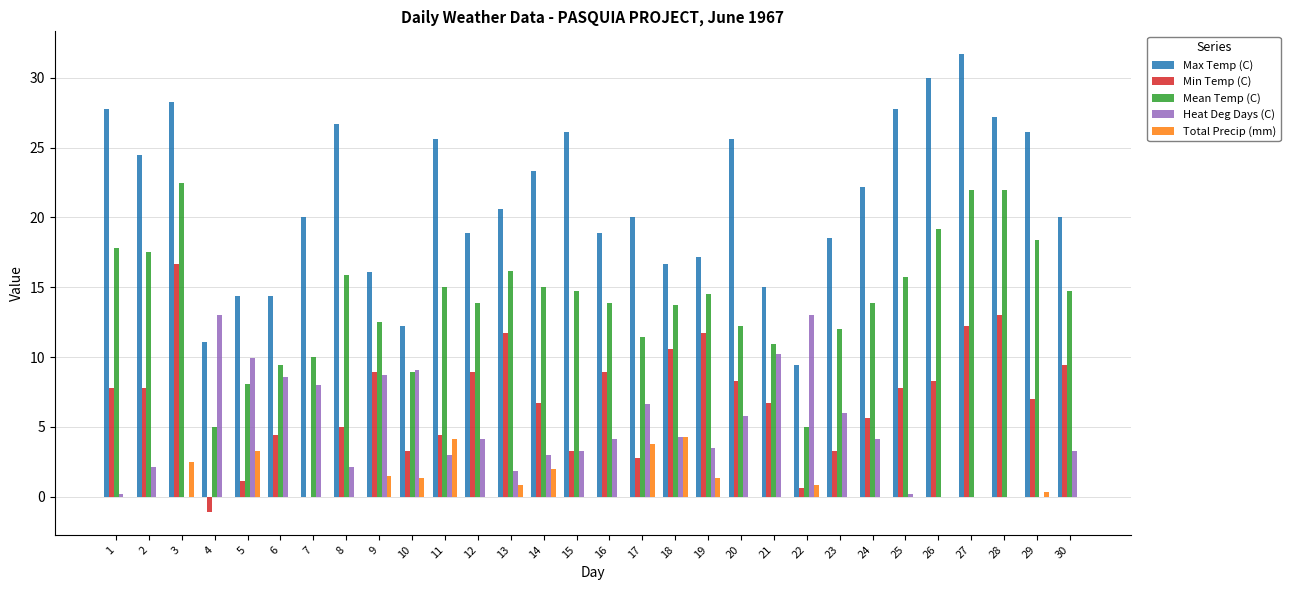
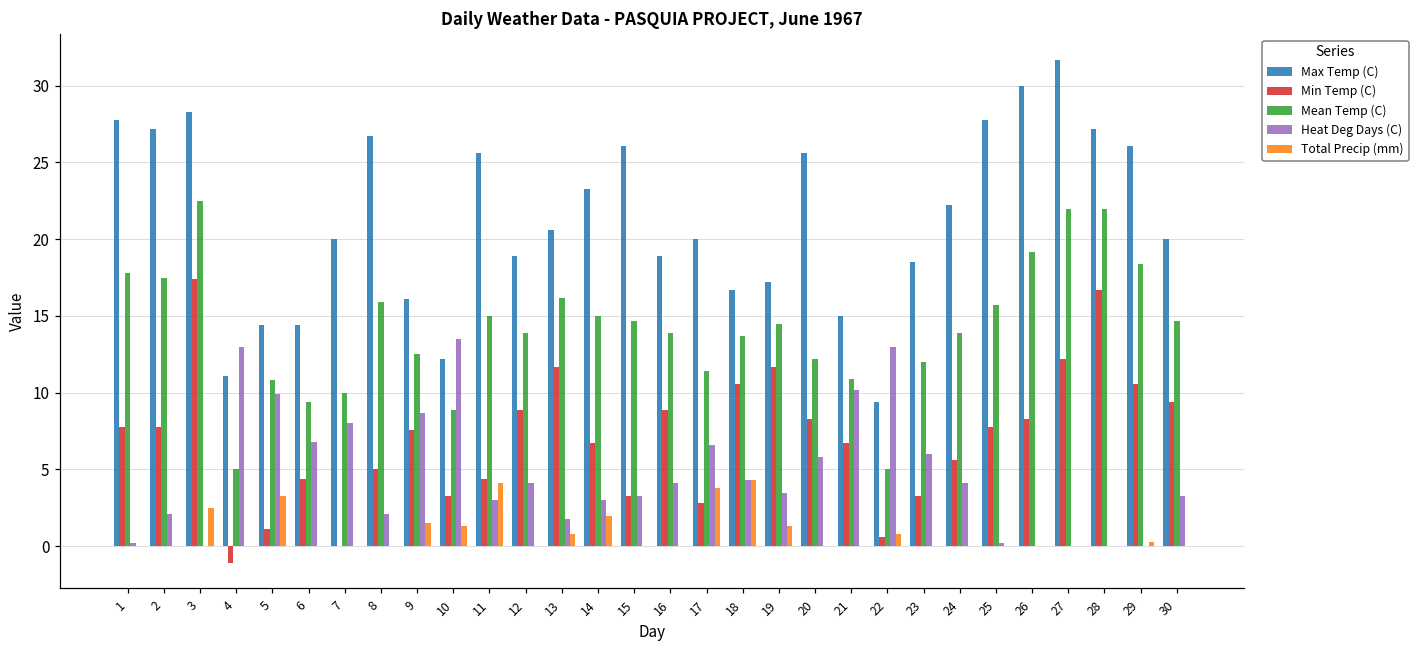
  {
    "Max Temp (C)": {
      "1": 27.8,
-     "2": 24.5,
+     "2": 27.2,
      "3": 28.3,
      "4": 11.1,
      "5": 14.4,
      "6": 14.4,
      "7": 20.0,
      "8": 26.7,
      "9": 16.1,
      "10": 12.2,
      "11": 25.6,
      "12": 18.9,
      "13": 20.6,
      "14": 23.3,
      "15": 26.1,
      "16": 18.9,
      "17": 20.0,
      "18": 16.7,
      "19": 17.2,
      "20": 25.6,
      "21": 15.0,
      "22": 9.4,
      "23": 18.5,
      "24": 22.2,
      "25": 27.8,
      "26": 30.0,
      "27": 31.7,
      "28": 27.2,
      "29": 26.1,
      "30": 20.0
    },
    "Min Temp (C)": {
      "1": 7.8,
      "2": 7.8,
-     "3": 16.7,
+     "3": 17.4,
      "4": -1.1,
      "5": 1.1,
      "6": 4.4,
      "7": 0.0,
      "8": 5.0,
-     "9": 8.9,
+     "9": 7.6,
      "10": 3.3,
      "11": 4.4,
      "12": 8.9,
      "13": 11.7,
      "14": 6.7,
      "15": 3.3,
      "16": 8.9,
      "17": 2.8,
      "18": 10.6,
      "19": 11.7,
      "20": 8.3,
      "21": 6.7,
      "22": 0.6,
      "23": 3.3,
      "24": 5.6,
      "25": 7.8,
      "26": 8.3,
      "27": 12.2,
-     "28": 13.0,
-     "29": 7.0,
+     "28": 16.7,
+     "29": 10.6,
      "30": 9.4
    },
    "Mean Temp (C)": {
      "1": 17.8,
      "2": 17.5,
      "3": 22.5,
      "4": 5.0,
-     "5": 8.1,
+     "5": 10.8,
      "6": 9.4,
      "7": 10.0,
      "8": 15.9,
      "9": 12.5,
      "10": 8.9,
      "11": 15.0,
      "12": 13.9,
      "13": 16.2,
      "14": 15.0,
      "15": 14.7,
      "16": 13.9,
      "17": 11.4,
      "18": 13.7,
      "19": 14.5,
      "20": 12.2,
      "21": 10.9,
      "22": 5.0,
      "23": 12.0,
      "24": 13.9,
      "25": 15.7,
      "26": 19.2,
      "27": 22.0,
      "28": 22.0,
      "29": 18.4,
      "30": 14.7
    },
    "Heat Deg Days (C)": {
      "1": 0.2,
      "2": 2.1,
      "3": 0.0,
      "4": 13.0,
      "5": 9.9,
-     "6": 8.6,
+     "6": 6.8,
      "7": 8.0,
      "8": 2.1,
      "9": 8.7,
-     "10": 9.1,
+     "10": 13.5,
      "11": 3.0,
      "12": 4.1,
      "13": 1.8,
      "14": 3.0,
      "15": 3.3,
      "16": 4.1,
      "17": 6.6,
      "18": 4.3,
      "19": 3.5,
      "20": 5.8,
      "21": 10.2,
      "22": 13.0,
      "23": 6.0,
      "24": 4.1,
      "25": 0.2,
      "26": 0.0,
      "27": 0.0,
      "28": 0.0,
      "29": 0.0,
      "30": 3.3
    },
    "Total Precip (mm)": {
      "1": 0.0,
      "2": 0.0,
      "3": 2.5,
      "4": 0.0,
      "5": 3.3,
      "6": 0.0,
      "7": 0.0,
      "8": 0.0,
      "9": 1.5,
      "10": 1.3,
      "11": 4.1,
      "12": 0.0,
      "13": 0.8,
      "14": 2.0,
      "15": 0.0,
      "16": 0.0,
      "17": 3.8,
      "18": 4.3,
      "19": 1.3,
      "20": 0.0,
      "21": 0.0,
      "22": 0.8,
      "23": 0.0,
      "24": 0.0,
      "25": 0.0,
      "26": 0.0,
      "27": 0.0,
      "28": 0.0,
      "29": 0.3,
      "30": 0.0
    }
  }
